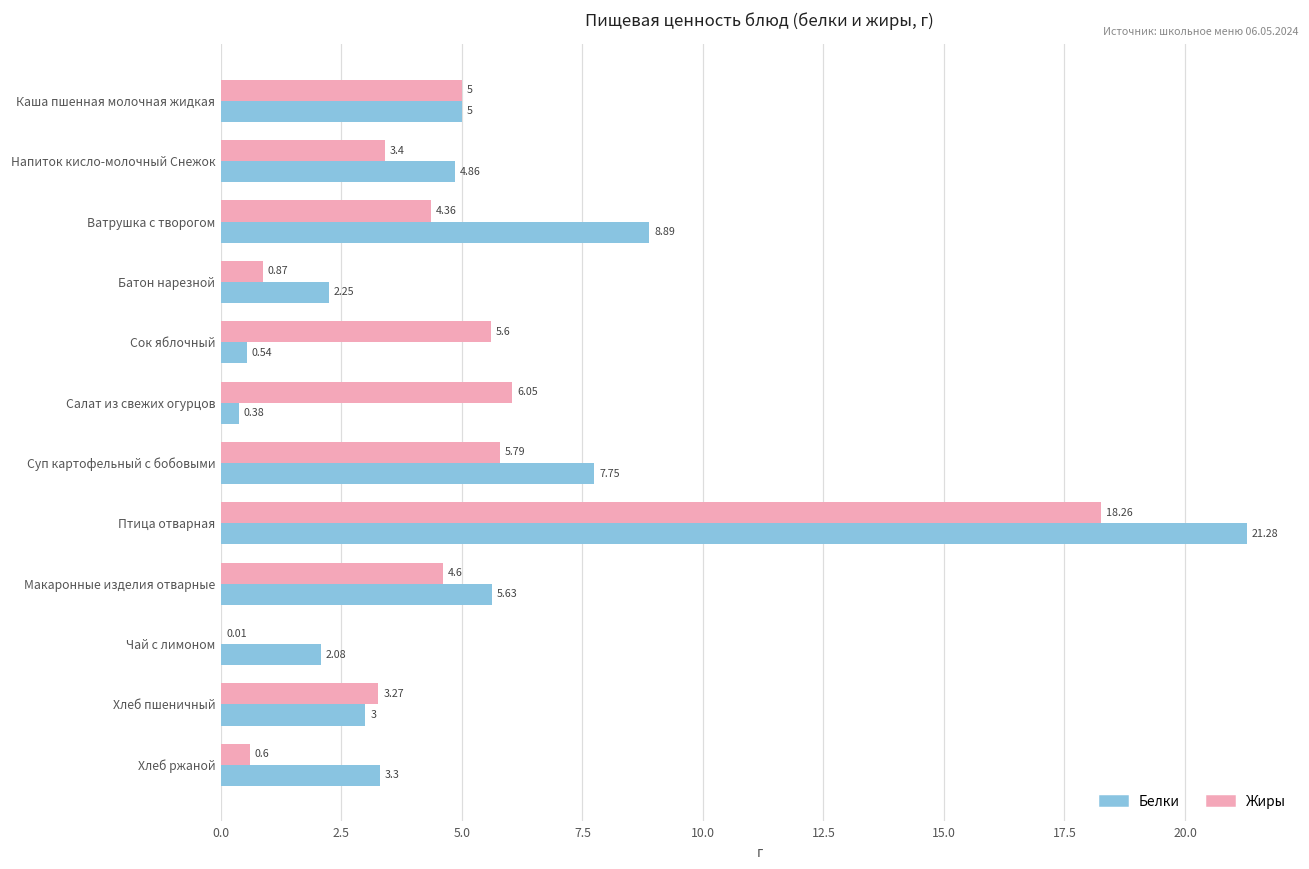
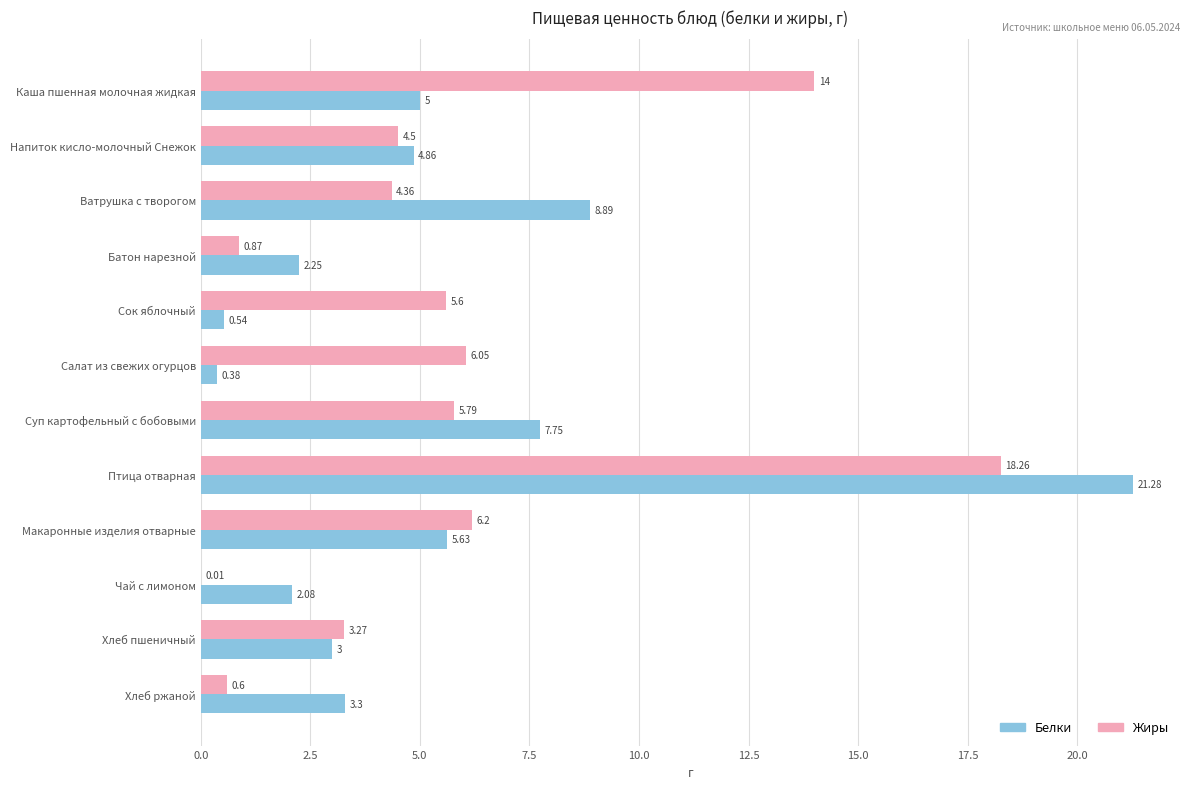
  {
    "Белки": {
      "Каша пшенная молочная жидкая": 5,
      "Напиток кисло-молочный Снежок": 4.86,
      "Ватрушка с творогом": 8.89,
      "Батон нарезной": 2.25,
      "Сок яблочный": 0.54,
      "Салат из свежих огурцов": 0.38,
      "Суп картофельный с бобовыми": 7.75,
      "Птица отварная": 21.28,
      "Макаронные изделия отварные": 5.63,
      "Чай с лимоном": 2.08,
      "Хлеб пшеничный": 3,
      "Хлеб ржаной": 3.3
    },
    "Жиры": {
-     "Каша пшенная молочная жидкая": 5,
-     "Напиток кисло-молочный Снежок": 3.4,
+     "Каша пшенная молочная жидкая": 14,
+     "Напиток кисло-молочный Снежок": 4.5,
      "Ватрушка с творогом": 4.36,
      "Батон нарезной": 0.87,
      "Сок яблочный": 5.6,
      "Салат из свежих огурцов": 6.05,
      "Суп картофельный с бобовыми": 5.79,
      "Птица отварная": 18.26,
-     "Макаронные изделия отварные": 4.6,
+     "Макаронные изделия отварные": 6.2,
      "Чай с лимоном": 0.01,
      "Хлеб пшеничный": 3.27,
      "Хлеб ржаной": 0.6
    }
  }
